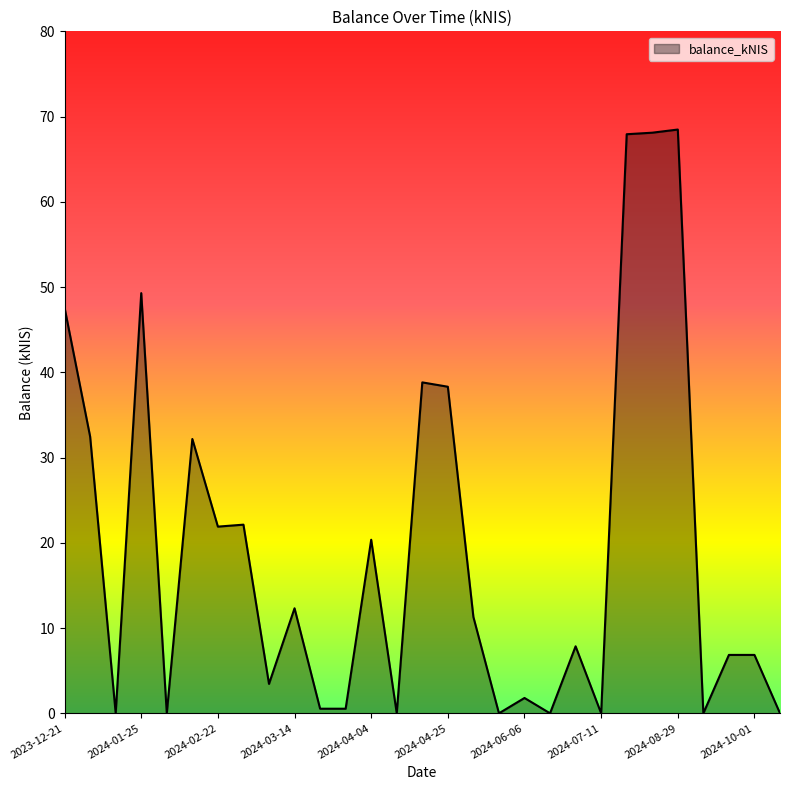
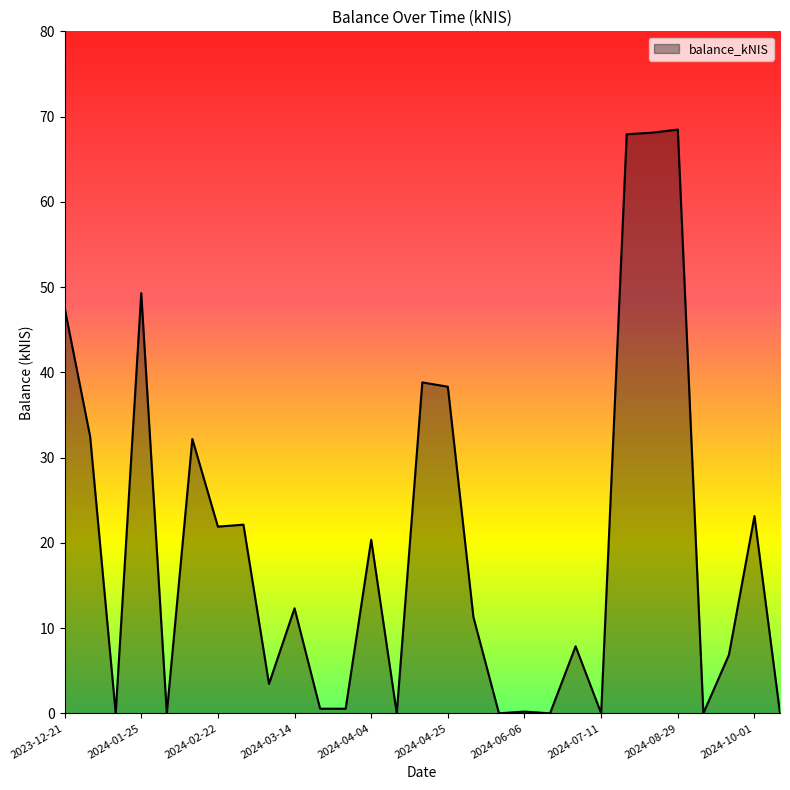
  {
    "2023-12-21": 48,
    "2024-01-25": 49,
    "2024-02-22": 22,
    "2024-03-14": 12,
    "2024-04-04": 20,
    "2024-04-25": 38,
-   "2024-06-06": 2,
+   "2024-06-06": 0,
    "2024-07-11": 0,
    "2024-08-29": 68,
-   "2024-10-01": 7
+   "2024-10-01": 23
  }
